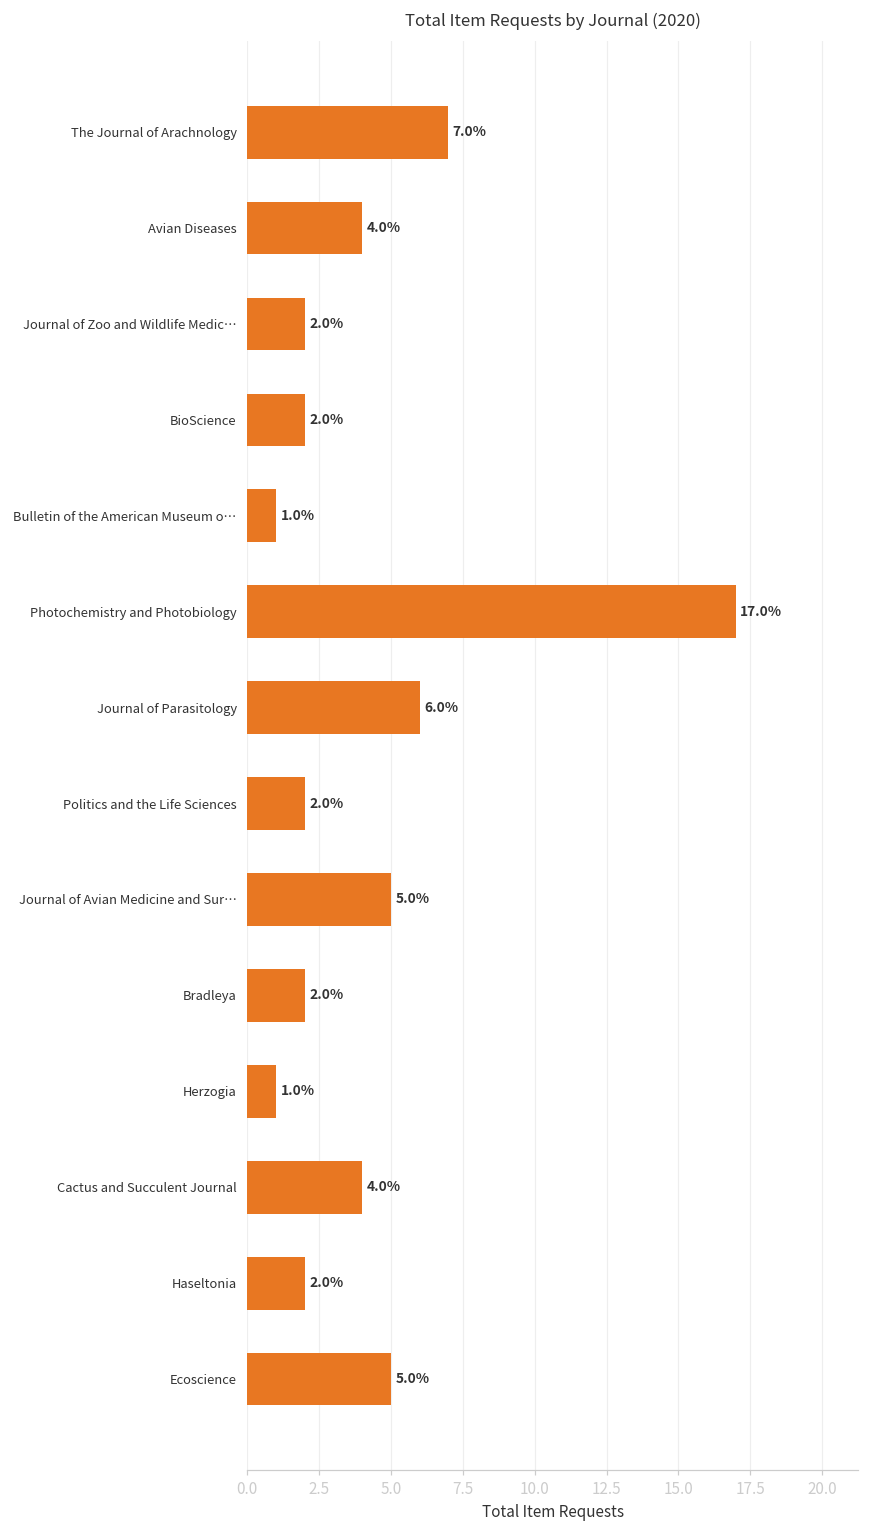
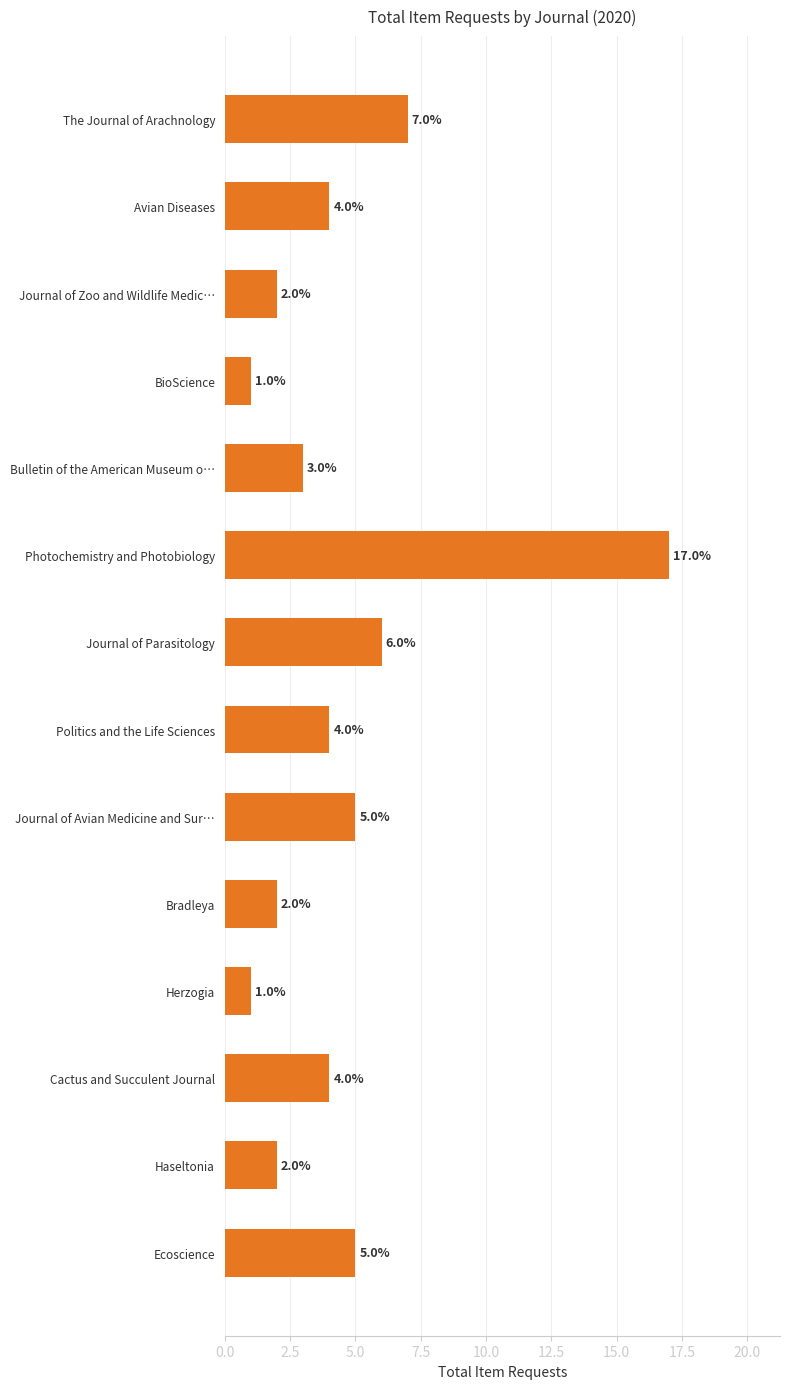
  {
    "The Journal of Arachnology": "7.0%",
    "Avian Diseases": "4.0%",
    "Journal of Zoo and Wildlife Medic…": "2.0%",
-   "BioScience": "2.0%",
-   "Bulletin of the American Museum o…": "1.0%",
+   "BioScience": "1.0%",
+   "Bulletin of the American Museum o…": "3.0%",
    "Photochemistry and Photobiology": "17.0%",
    "Journal of Parasitology": "6.0%",
-   "Politics and the Life Sciences": "2.0%",
+   "Politics and the Life Sciences": "4.0%",
    "Journal of Avian Medicine and Sur…": "5.0%",
    "Bradleya": "2.0%",
    "Herzogia": "1.0%",
    "Cactus and Succulent Journal": "4.0%",
    "Haseltonia": "2.0%",
    "Ecoscience": "5.0%"
  }
